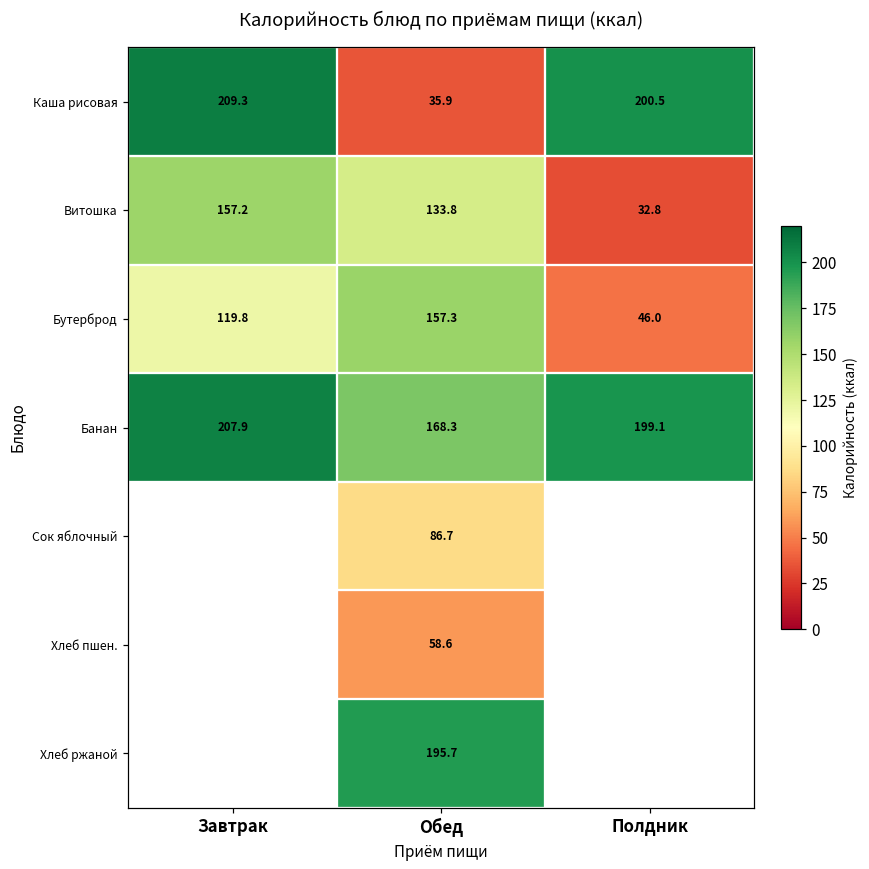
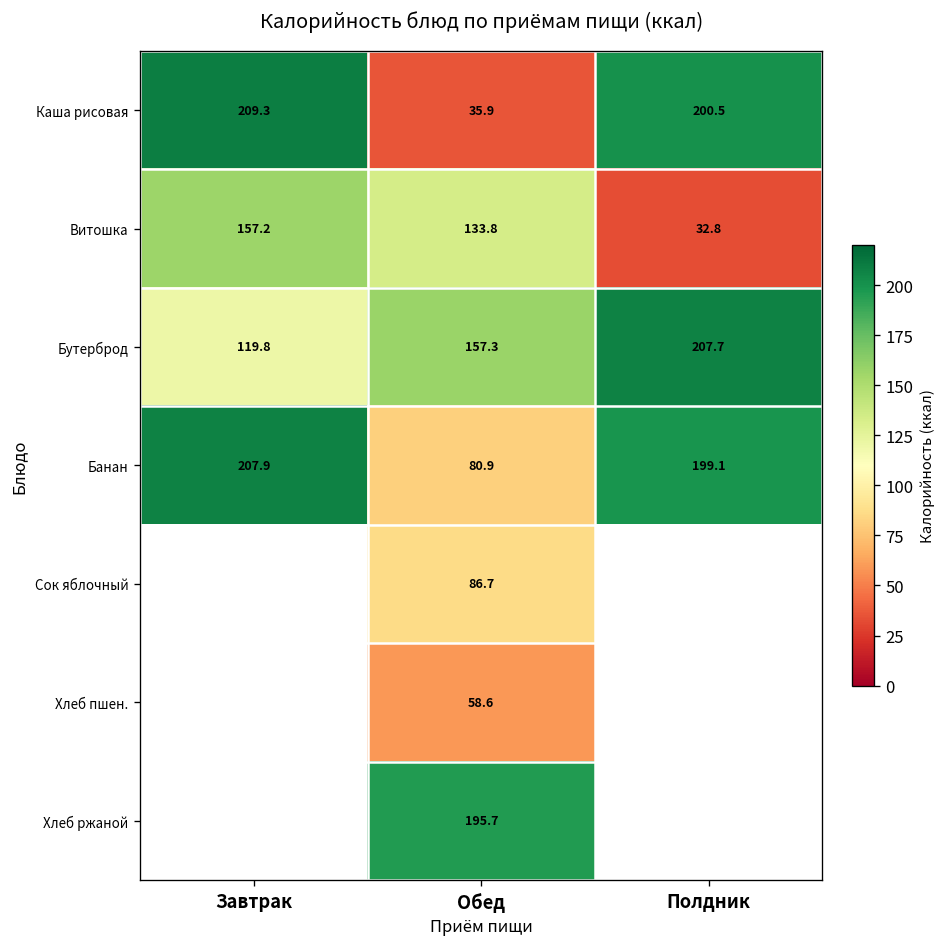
  {
    "Каша рисовая": {
      "Завтрак": 209.3,
      "Обед": 35.9,
      "Полдник": 200.5
    },
    "Витошка": {
      "Завтрак": 157.2,
      "Обед": 133.8,
      "Полдник": 32.8
    },
    "Бутерброд": {
      "Завтрак": 119.8,
      "Обед": 157.3,
-     "Полдник": 46.0
+     "Полдник": 207.7
    },
    "Банан": {
      "Завтрак": 207.9,
-     "Обед": 168.3,
+     "Обед": 80.9,
      "Полдник": 199.1
    },
    "Сок яблочный": {
      "Обед": 86.7
    },
    "Хлеб пшен.": {
      "Обед": 58.6
    },
    "Хлеб ржаной": {
      "Обед": 195.7
    }
  }
